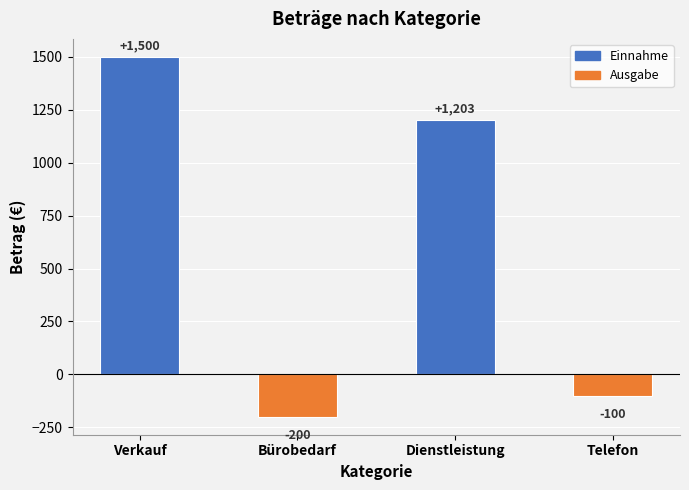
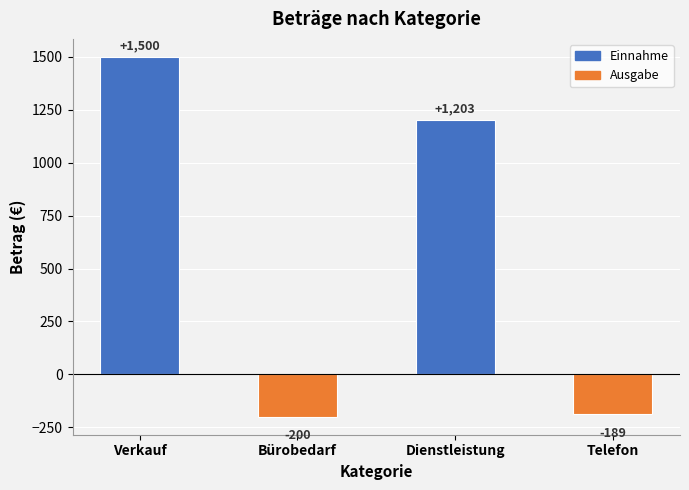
  {
    "Verkauf": "+1,500",
    "Bürobedarf": "-200",
    "Dienstleistung": "+1,203",
-   "Telefon": "-100"
+   "Telefon": "-189"
  }
